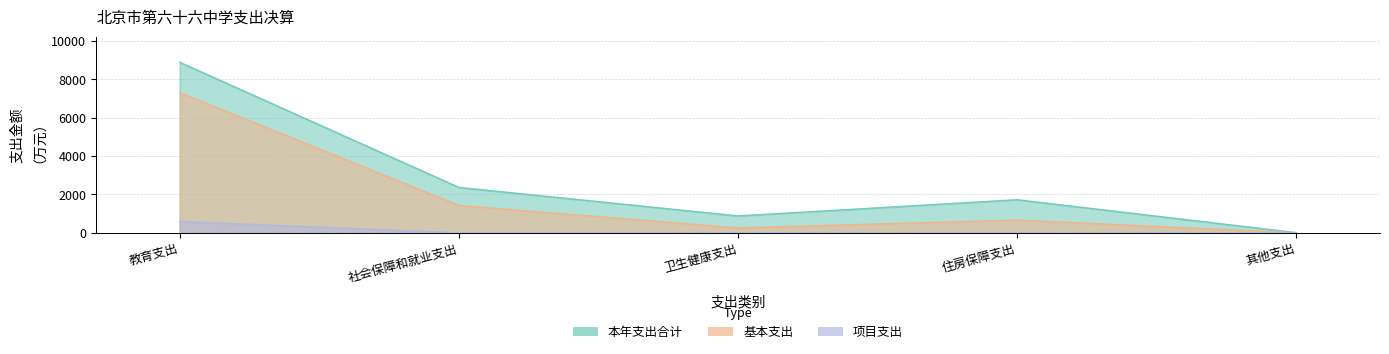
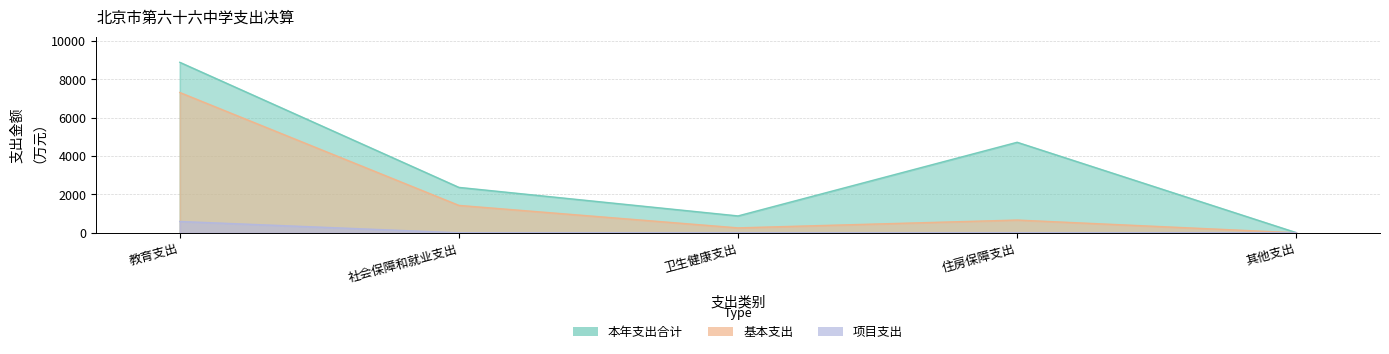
  {
    "本年支出合计": {
      "教育支出": 8900,
      "社会保障和就业支出": 2400,
      "卫生健康支出": 900,
-     "住房保障支出": 1700
+     "住房保障支出": 4700
    },
    "基本支出": {
      "教育支出": 7300,
      "社会保障和就业支出": 1400,
      "卫生健康支出": 300,
      "住房保障支出": 700
    },
    "项目支出": {
      "教育支出": 600,
      "社会保障和就业支出": 0,
      "卫生健康支出": 0,
      "住房保障支出": 0
    }
  }
